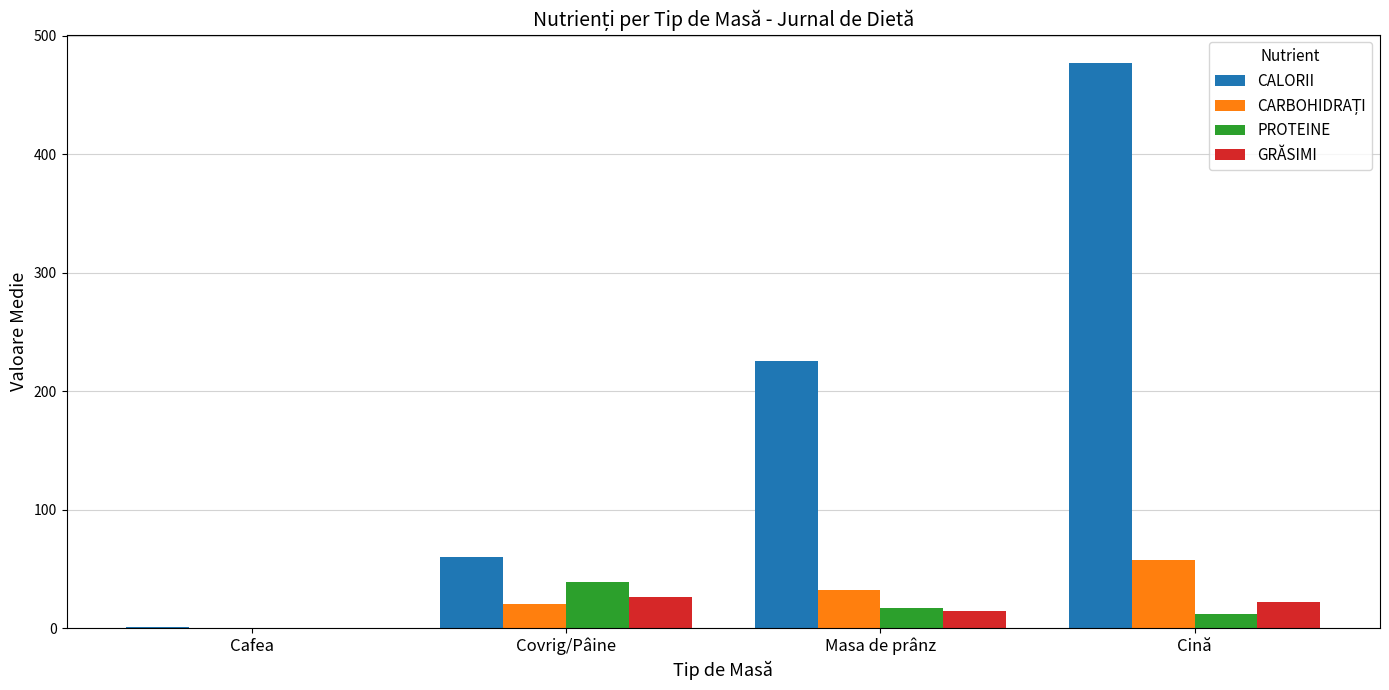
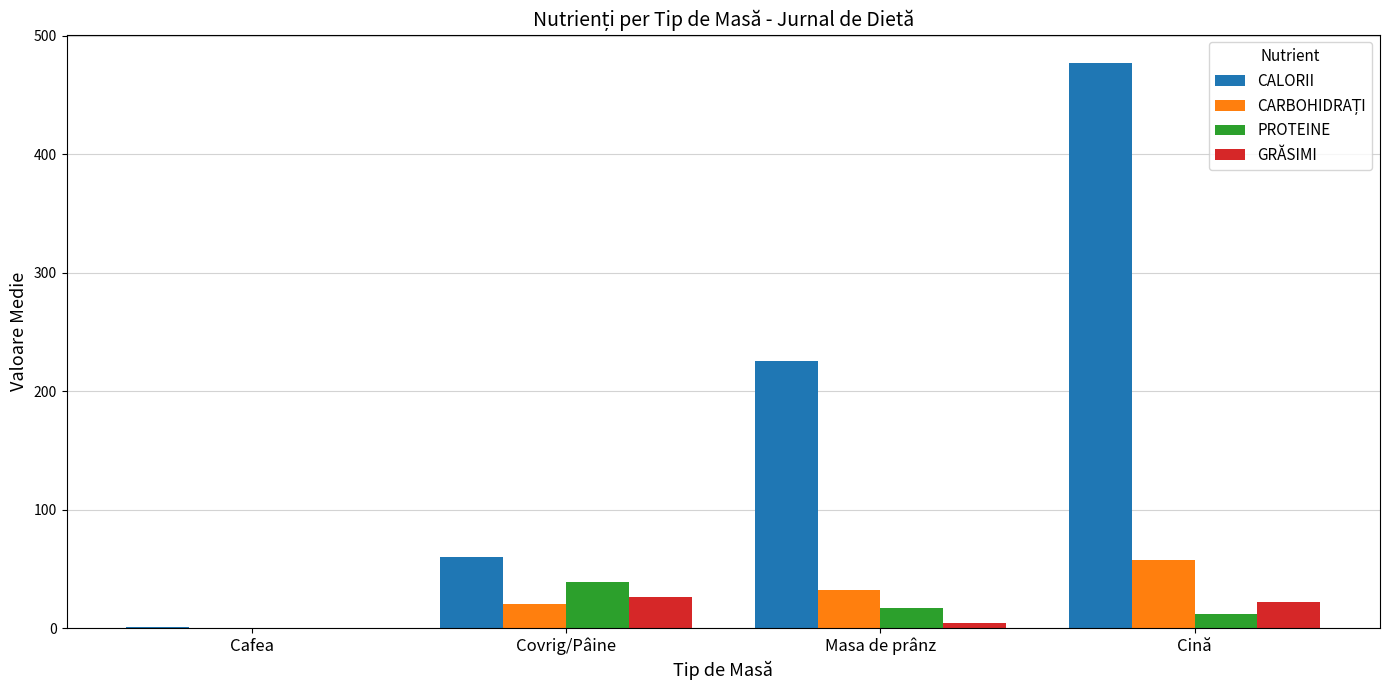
  {
    "CALORII": {
      "Covrig/Pâine": 60,
      "Masa de prânz": 226,
      "Cină": 477
    },
    "CARBOHIDRAȚI": {
      "Cafea": 0,
      "Covrig/Pâine": 20,
      "Masa de prânz": 33,
      "Cină": 58
    },
    "PROTEINE": {
      "Cafea": 0,
      "Covrig/Pâine": 39,
      "Masa de prânz": 17,
      "Cină": 12
    },
    "GRĂSIMI": {
      "Cafea": 0,
      "Covrig/Pâine": 27,
-     "Masa de prânz": 15,
+     "Masa de prânz": 4,
      "Cină": 22
    }
  }
